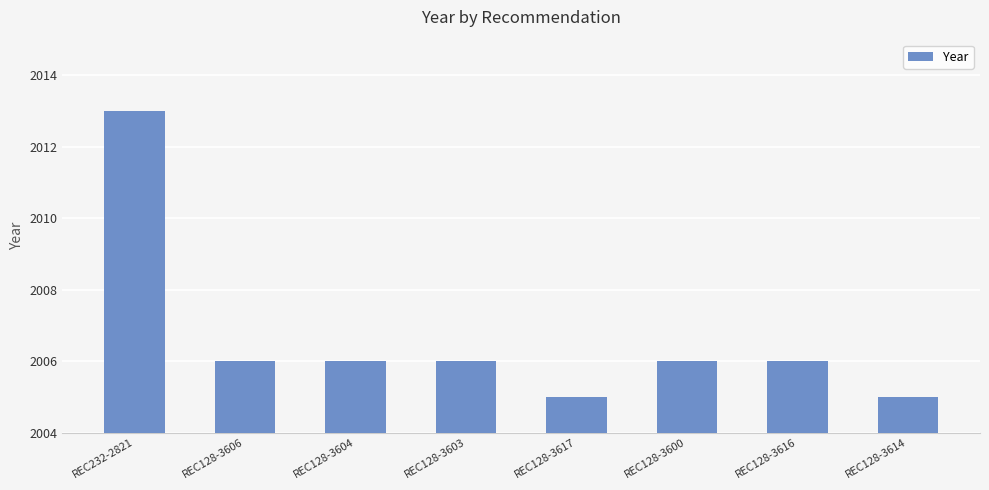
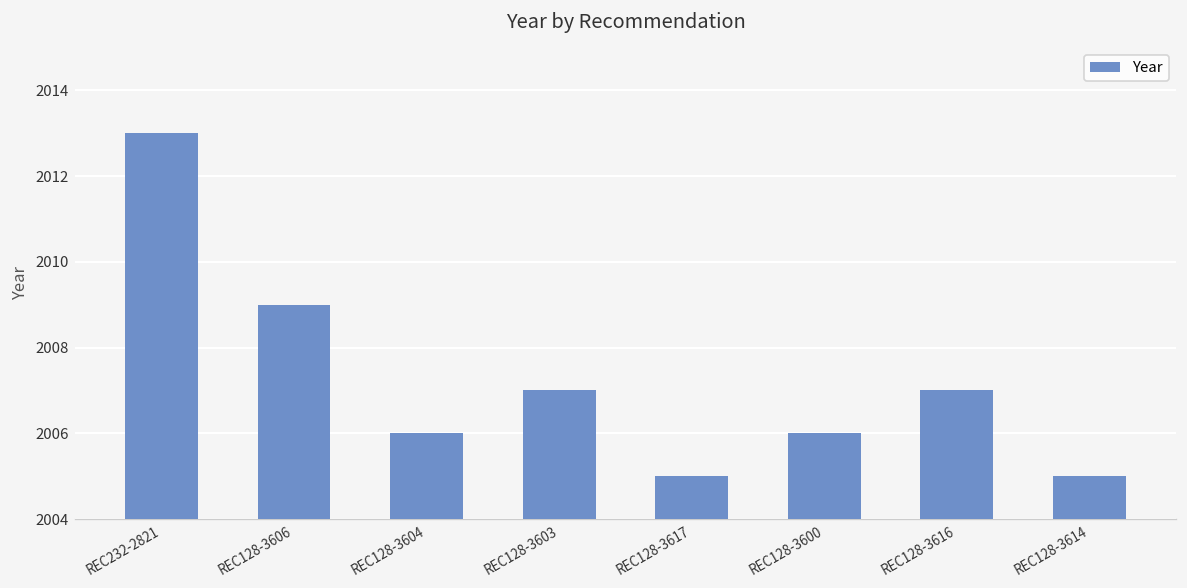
  {
    "REC232-2821": 2013,
-   "REC128-3606": 2006,
+   "REC128-3606": 2009,
    "REC128-3604": 2006,
-   "REC128-3603": 2006,
+   "REC128-3603": 2007,
    "REC128-3617": 2005,
    "REC128-3600": 2006,
-   "REC128-3616": 2006,
+   "REC128-3616": 2007,
    "REC128-3614": 2005
  }
